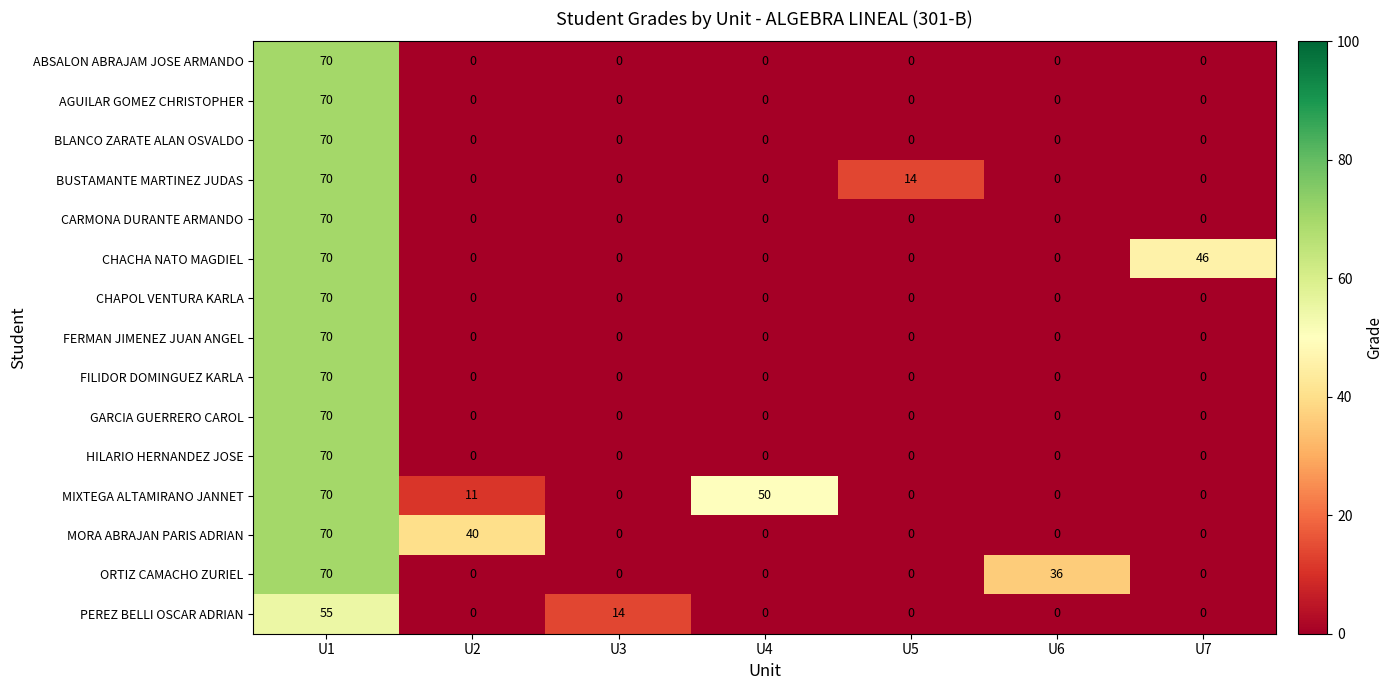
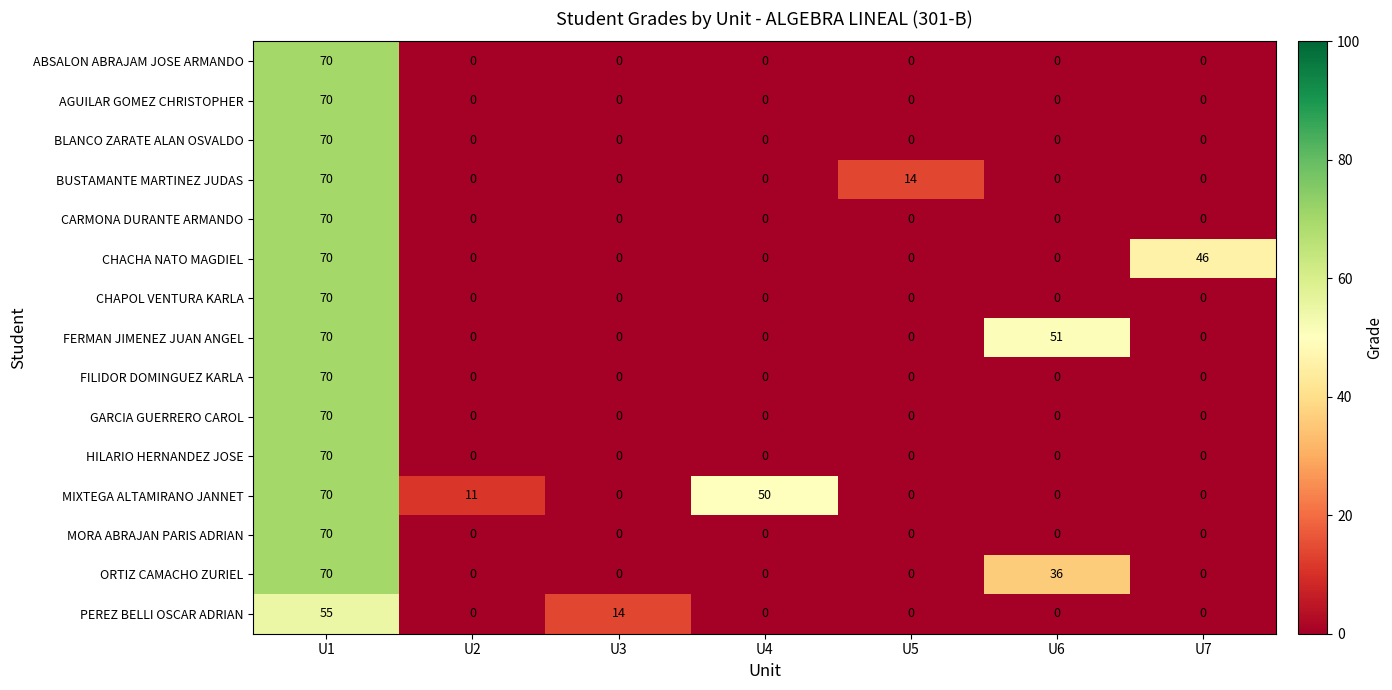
  {
    "ABSALON ABRAJAM JOSE ARMANDO": {
      "U1": 70,
      "U2": 0,
      "U3": 0,
      "U4": 0,
      "U5": 0,
      "U6": 0,
      "U7": 0
    },
    "AGUILAR GOMEZ CHRISTOPHER": {
      "U1": 70,
      "U2": 0,
      "U3": 0,
      "U4": 0,
      "U5": 0,
      "U6": 0,
      "U7": 0
    },
    "BLANCO ZARATE ALAN OSVALDO": {
      "U1": 70,
      "U2": 0,
      "U3": 0,
      "U4": 0,
      "U5": 0,
      "U6": 0,
      "U7": 0
    },
    "BUSTAMANTE MARTINEZ JUDAS": {
      "U1": 70,
      "U2": 0,
      "U3": 0,
      "U4": 0,
      "U5": 14,
      "U6": 0,
      "U7": 0
    },
    "CARMONA DURANTE ARMANDO": {
      "U1": 70,
      "U2": 0,
      "U3": 0,
      "U4": 0,
      "U5": 0,
      "U6": 0,
      "U7": 0
    },
    "CHACHA NATO MAGDIEL": {
      "U1": 70,
      "U2": 0,
      "U3": 0,
      "U4": 0,
      "U5": 0,
      "U6": 0,
      "U7": 46
    },
    "CHAPOL VENTURA KARLA": {
      "U1": 70,
      "U2": 0,
      "U3": 0,
      "U4": 0,
      "U5": 0,
      "U6": 0,
      "U7": 0
    },
    "FERMAN JIMENEZ JUAN ANGEL": {
      "U1": 70,
      "U2": 0,
      "U3": 0,
      "U4": 0,
      "U5": 0,
-     "U6": 0,
+     "U6": 51,
      "U7": 0
    },
    "FILIDOR DOMINGUEZ KARLA": {
      "U1": 70,
      "U2": 0,
      "U3": 0,
      "U4": 0,
      "U5": 0,
      "U6": 0,
      "U7": 0
    },
    "GARCIA GUERRERO CAROL": {
      "U1": 70,
      "U2": 0,
      "U3": 0,
      "U4": 0,
      "U5": 0,
      "U6": 0,
      "U7": 0
    },
    "HILARIO HERNANDEZ JOSE": {
      "U1": 70,
      "U2": 0,
      "U3": 0,
      "U4": 0,
      "U5": 0,
      "U6": 0,
      "U7": 0
    },
    "MIXTEGA ALTAMIRANO JANNET": {
      "U1": 70,
      "U2": 11,
      "U3": 0,
      "U4": 50,
      "U5": 0,
      "U6": 0,
      "U7": 0
    },
    "MORA ABRAJAN PARIS ADRIAN": {
      "U1": 70,
-     "U2": 40,
+     "U2": 0,
      "U3": 0,
      "U4": 0,
      "U5": 0,
      "U6": 0,
      "U7": 0
    },
    "ORTIZ CAMACHO ZURIEL": {
      "U1": 70,
      "U2": 0,
      "U3": 0,
      "U4": 0,
      "U5": 0,
      "U6": 36,
      "U7": 0
    },
    "PEREZ BELLI OSCAR ADRIAN": {
      "U1": 55,
      "U2": 0,
      "U3": 14,
      "U4": 0,
      "U5": 0,
      "U6": 0,
      "U7": 0
    }
  }
